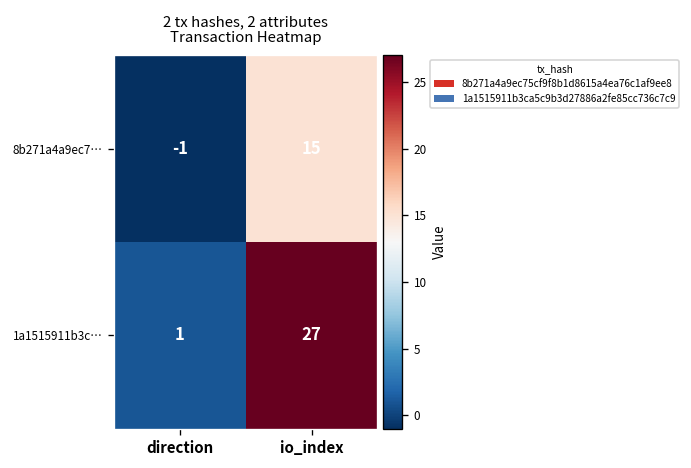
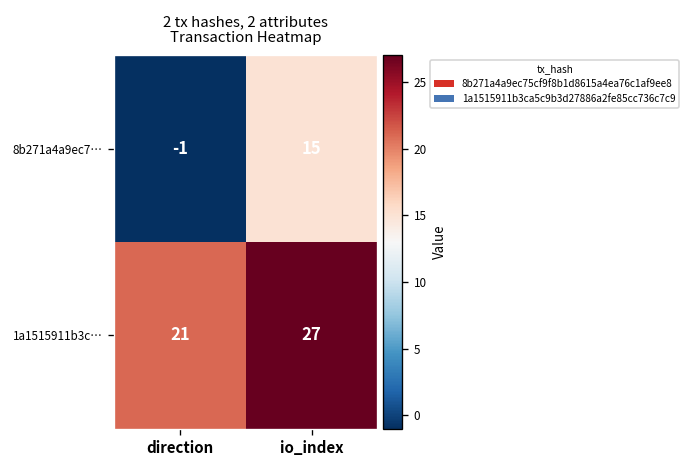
  {
    "8b271a4a9ec7…": {
      "direction": -1
    },
    "1a1515911b3c…": {
-     "direction": 1,
+     "direction": 21,
      "io_index": 27
    }
  }
